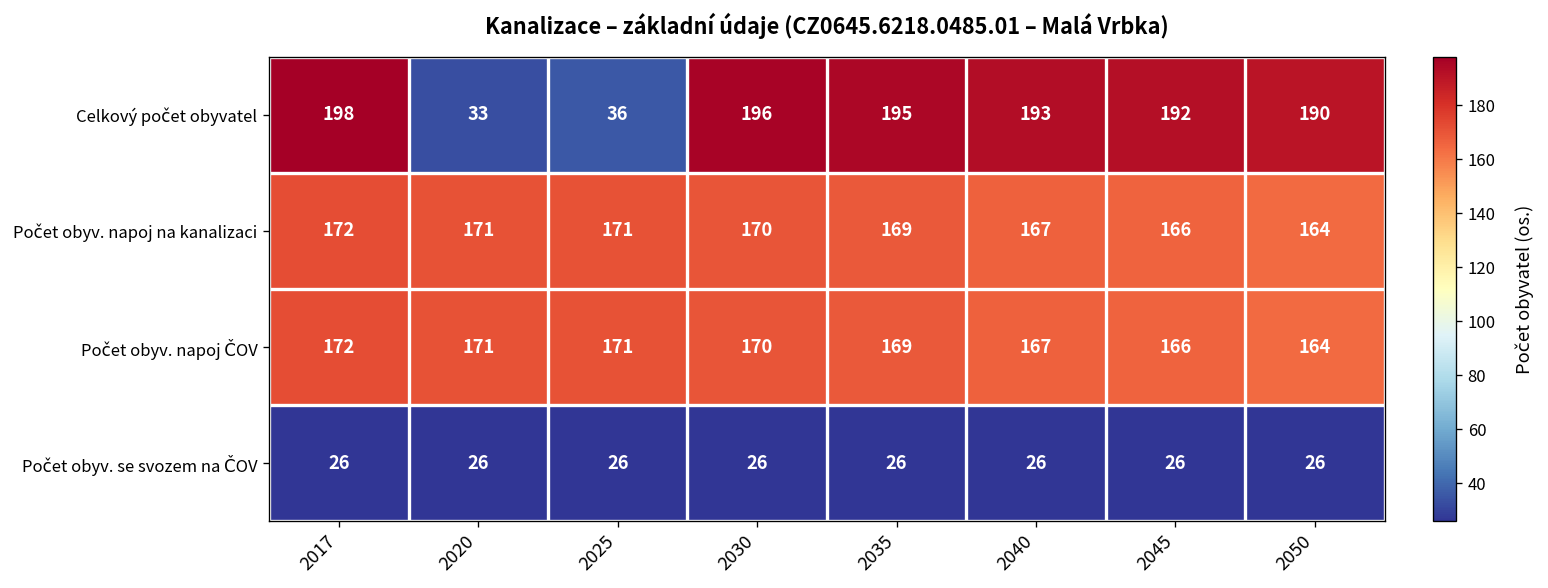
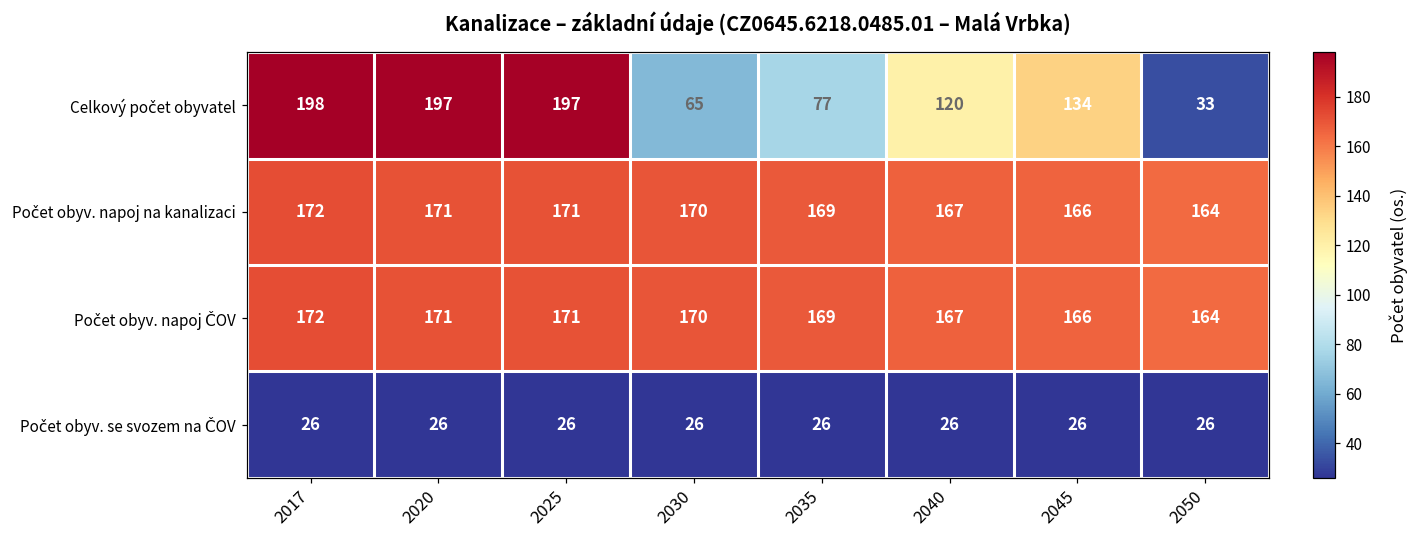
  {
    "Celkový počet obyvatel": {
      "2017": 198,
-     "2020": 33,
-     "2025": 36,
-     "2030": 196,
-     "2035": 195,
-     "2040": 193,
-     "2045": 192,
-     "2050": 190
+     "2020": 197,
+     "2025": 197,
+     "2030": 65,
+     "2035": 77,
+     "2040": 120,
+     "2045": 134,
+     "2050": 33
    },
    "Počet obyv. napoj na kanalizaci": {
      "2017": 172,
      "2020": 171,
      "2025": 171,
      "2030": 170,
      "2035": 169,
      "2040": 167,
      "2045": 166,
      "2050": 164
    },
    "Počet obyv. napoj ČOV": {
      "2017": 172,
      "2020": 171,
      "2025": 171,
      "2030": 170,
      "2035": 169,
      "2040": 167,
      "2045": 166,
      "2050": 164
    },
    "Počet obyv. se svozem na ČOV": {
      "2017": 26,
      "2020": 26,
      "2025": 26,
      "2030": 26,
      "2035": 26,
      "2040": 26,
      "2045": 26,
      "2050": 26
    }
  }
